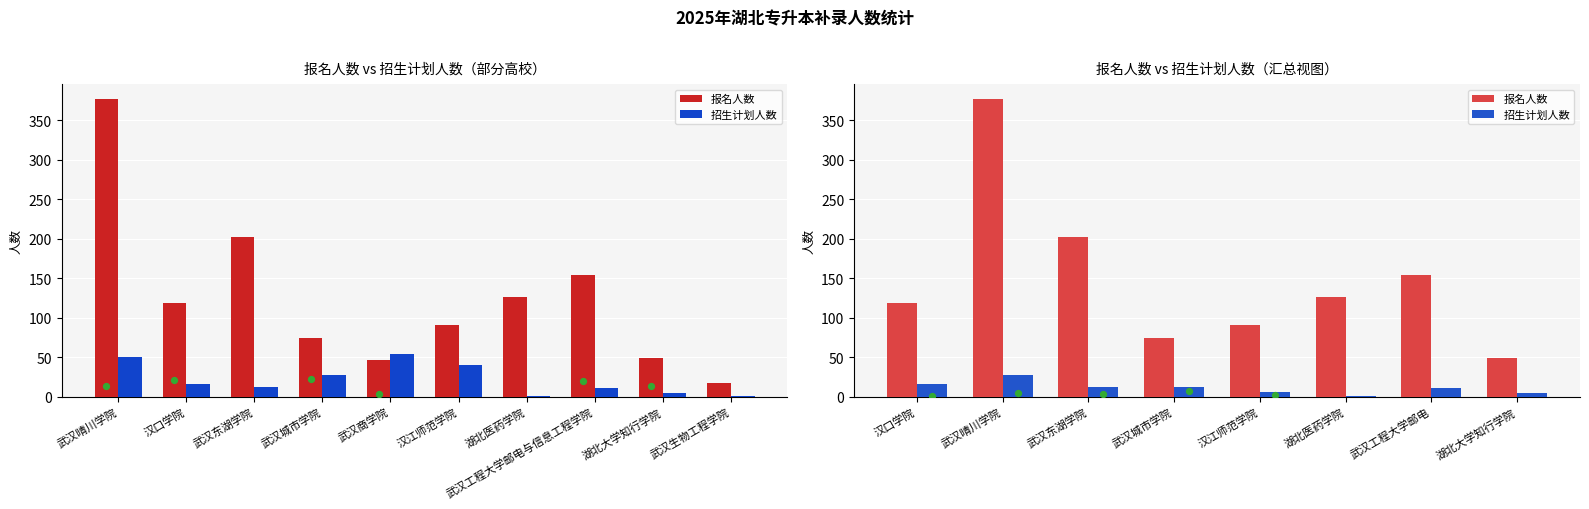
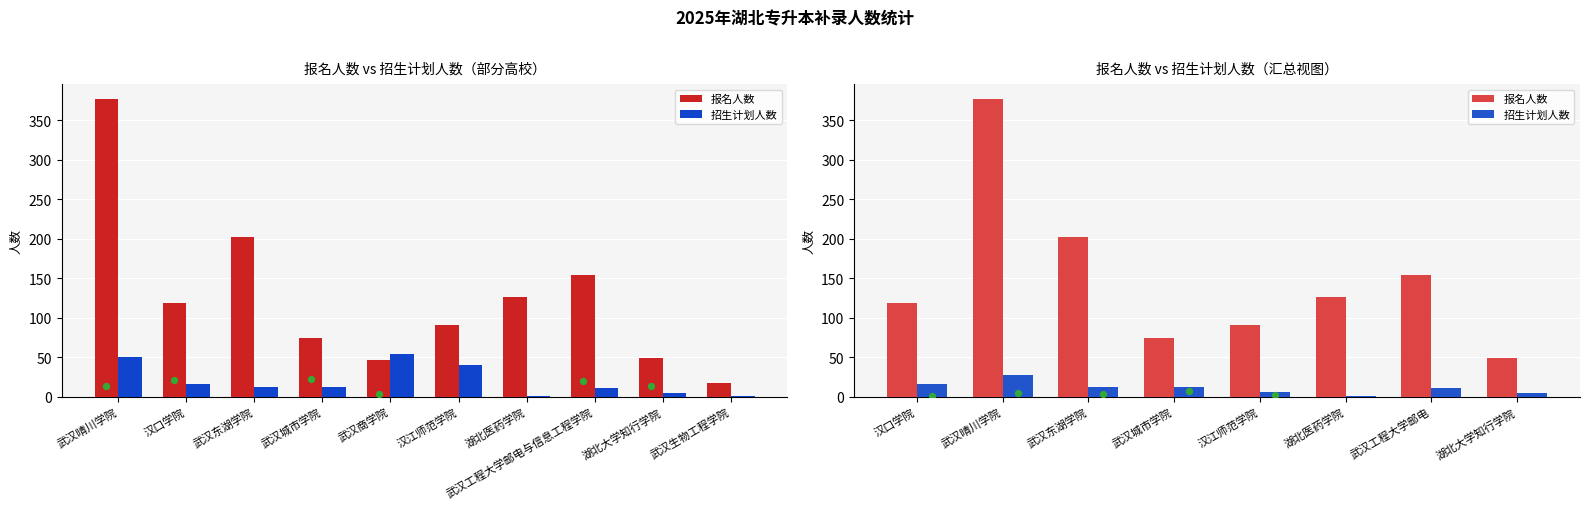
  {
    "报名人数 vs 招生计划人数（部分高校）": {
      "招生计划人数": {
        "武汉晴川学院": 50,
        "汉口学院": 20,
        "武汉东湖学院": 10,
-       "武汉城市学院": 30,
+       "武汉城市学院": 10,
        "武汉商学院": 50,
        "汉江师范学院": 40,
        "武汉工程大学邮电与信息工程学院": 10,
        "湖北大学知行学院": 0
      }
    },
    "报名人数 vs 招生计划人数（汇总视图）": {
      "报名人数": {
        "汉口学院": 120,
        "武汉晴川学院": 380,
        "武汉东湖学院": 200,
        "武汉城市学院": 70,
        "汉江师范学院": 90,
        "湖北医药学院": 130,
        "武汉工程大学邮电": 150,
        "湖北大学知行学院": 50
      },
      "招生计划人数": {
        "汉口学院": 20,
        "武汉晴川学院": 30,
        "武汉东湖学院": 10,
        "武汉城市学院": 10,
        "汉江师范学院": 10,
        "武汉工程大学邮电": 10,
        "湖北大学知行学院": 0
      }
    }
  }
